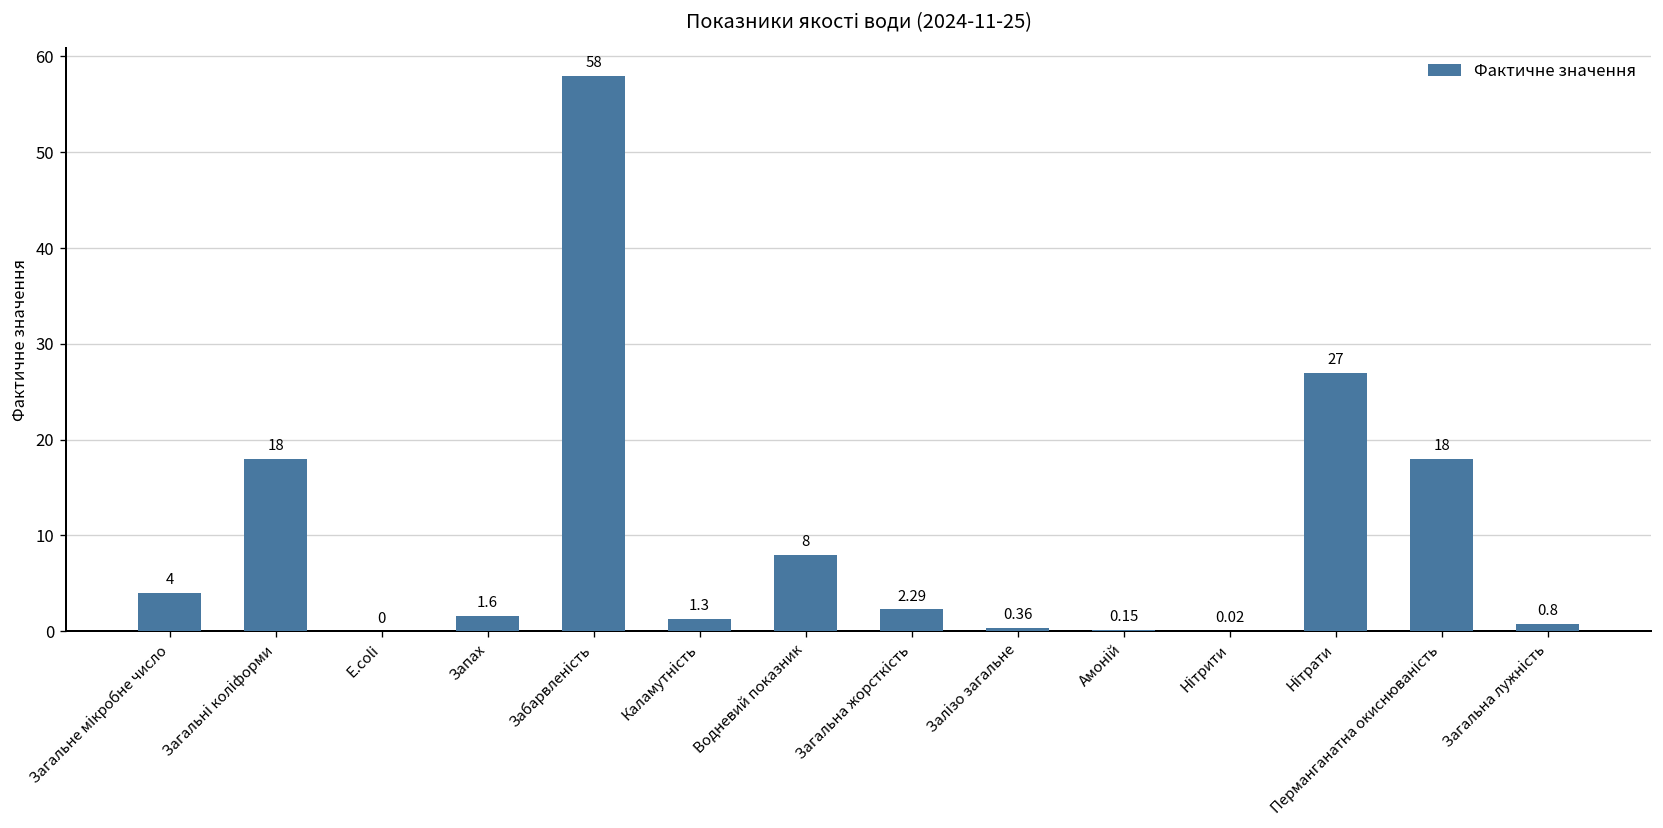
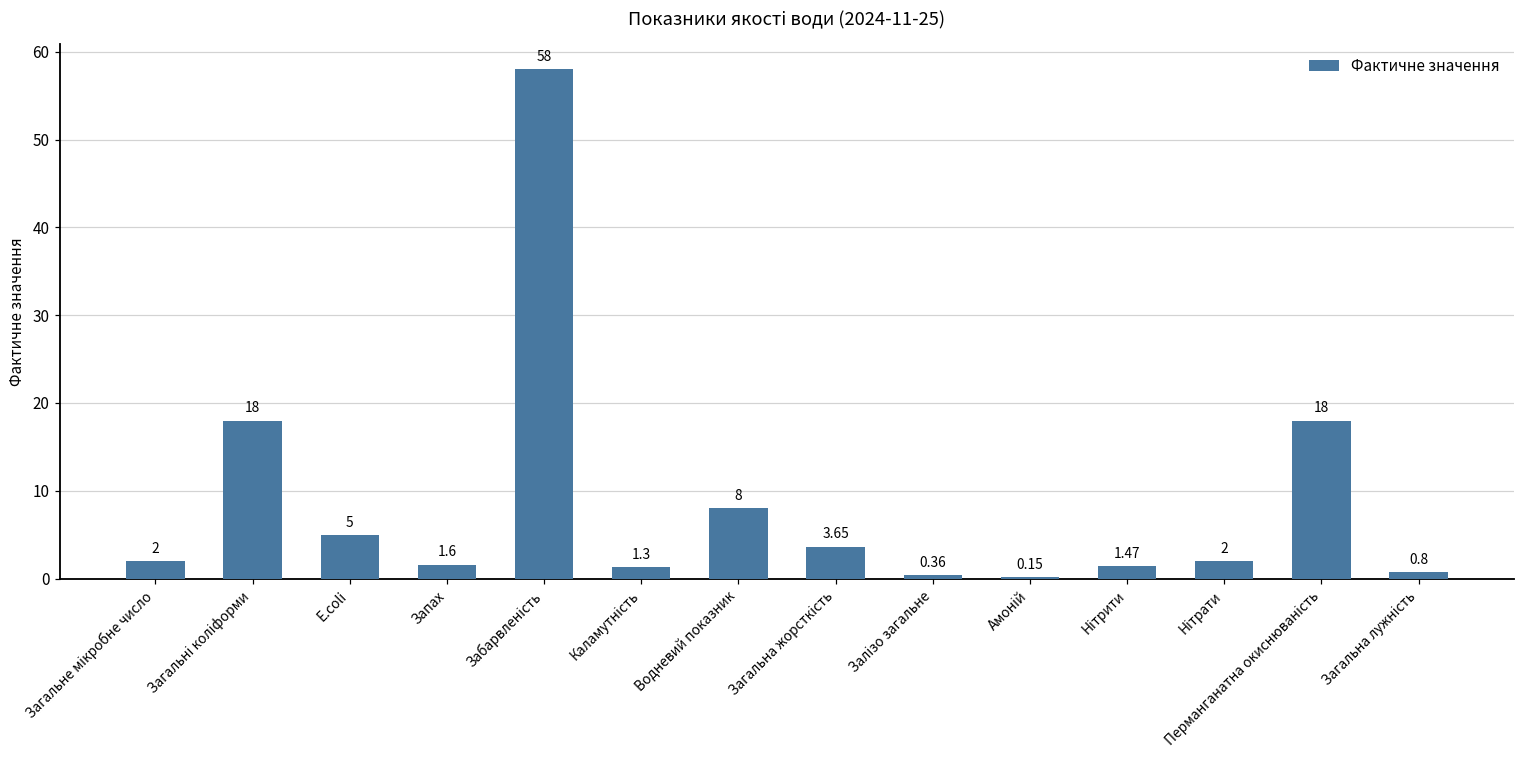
  {
-   "Загальне мікробне число": 4,
+   "Загальне мікробне число": 2,
    "Загальні коліформи": 18,
-   "E.coli": 0,
+   "E.coli": 5,
    "Запах": 1.6,
    "Забарвленість": 58,
    "Каламутність": 1.3,
    "Водневий показник": 8,
-   "Загальна жорсткість": 2.29,
+   "Загальна жорсткість": 3.65,
    "Залізо загальне": 0.36,
    "Амоній": 0.15,
-   "Нітрити": 0.02,
-   "Нітрати": 27,
+   "Нітрити": 1.47,
+   "Нітрати": 2,
    "Перманганатна окиснюваність": 18,
    "Загальна лужність": 0.8
  }
